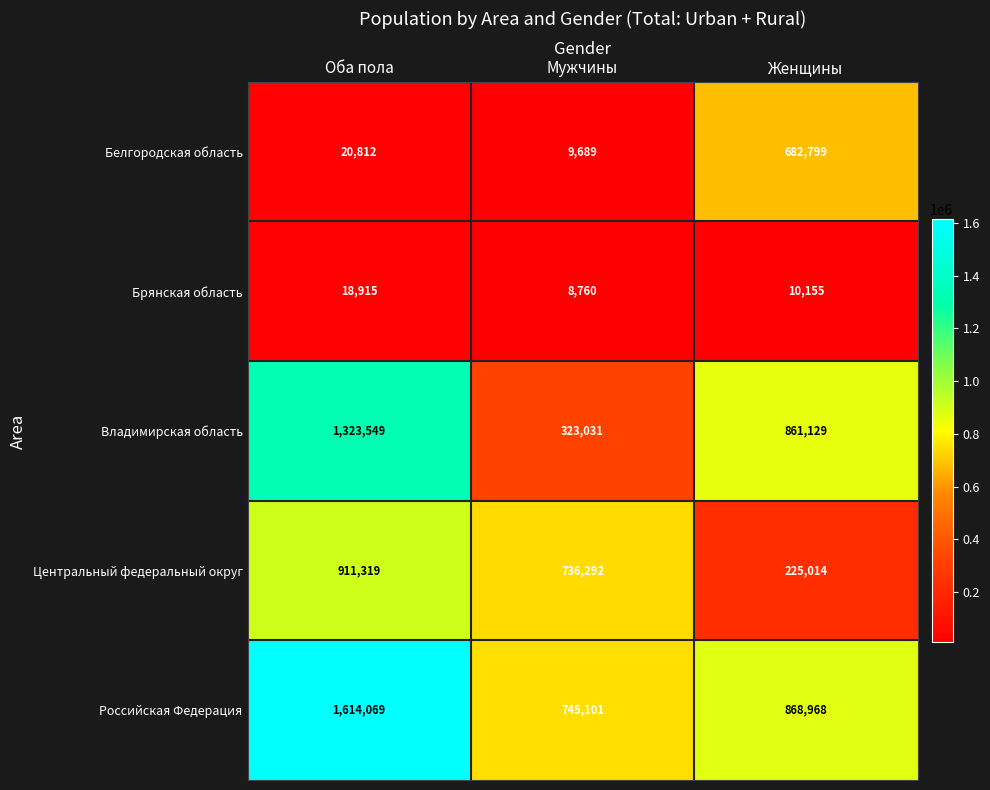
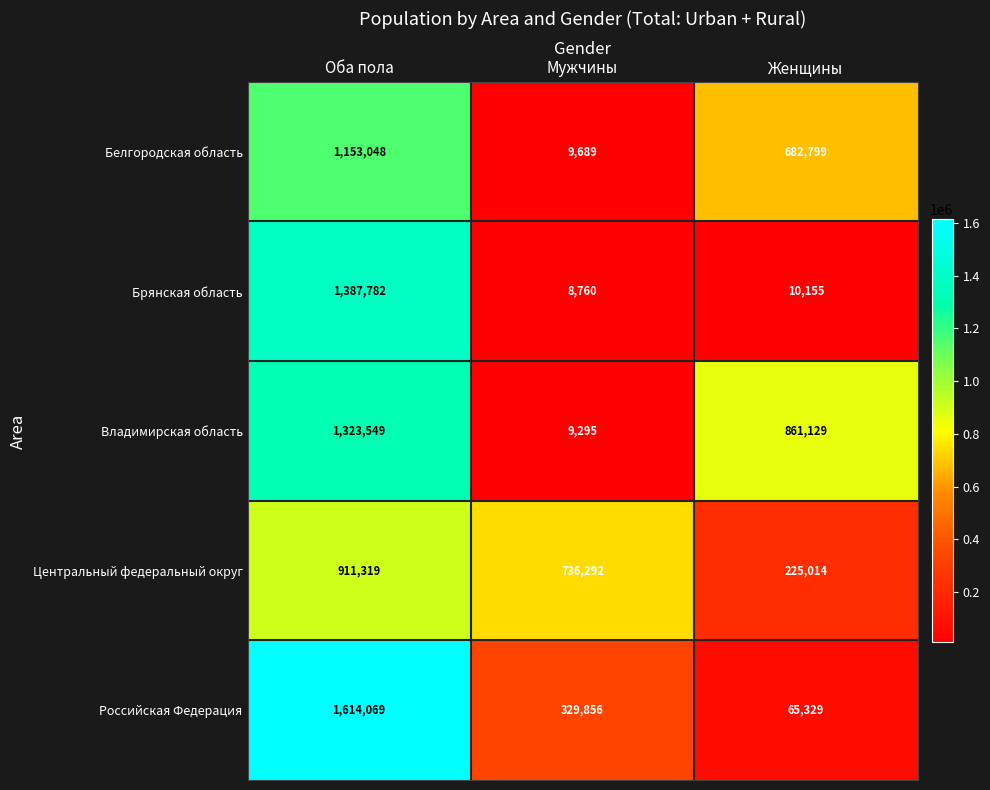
  {
    "Белгородская область": {
-     "Оба пола": "20,812",
+     "Оба пола": "1,153,048",
      "Мужчины": "9,689",
      "Женщины": "682,799"
    },
    "Брянская область": {
-     "Оба пола": "18,915",
+     "Оба пола": "1,387,782",
      "Мужчины": "8,760",
      "Женщины": "10,155"
    },
    "Владимирская область": {
      "Оба пола": "1,323,549",
-     "Мужчины": "323,031",
+     "Мужчины": "9,295",
      "Женщины": "861,129"
    },
    "Центральный федеральный округ": {
      "Оба пола": "911,319",
      "Мужчины": "736,292",
      "Женщины": "225,014"
    },
    "Российская Федерация": {
      "Оба пола": "1,614,069",
-     "Мужчины": "745,101",
-     "Женщины": "868,968"
+     "Мужчины": "329,856",
+     "Женщины": "65,329"
    }
  }
